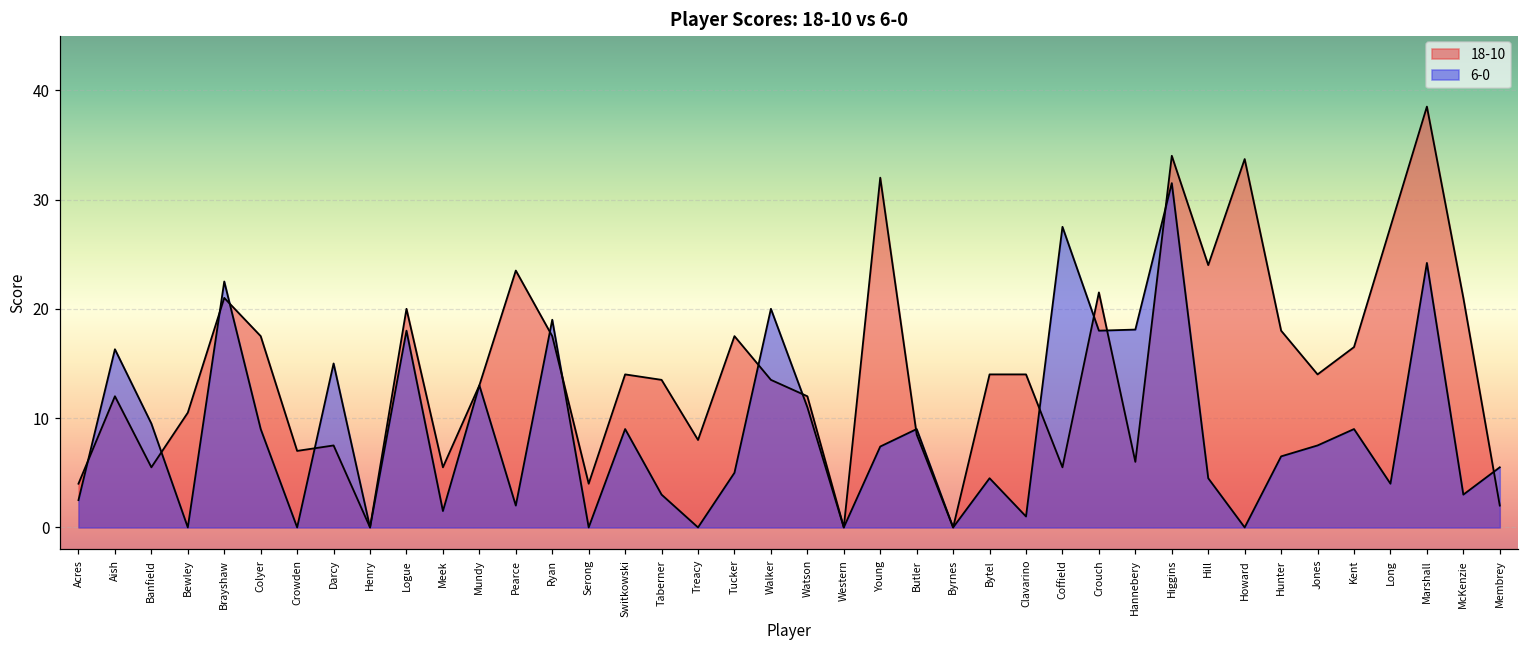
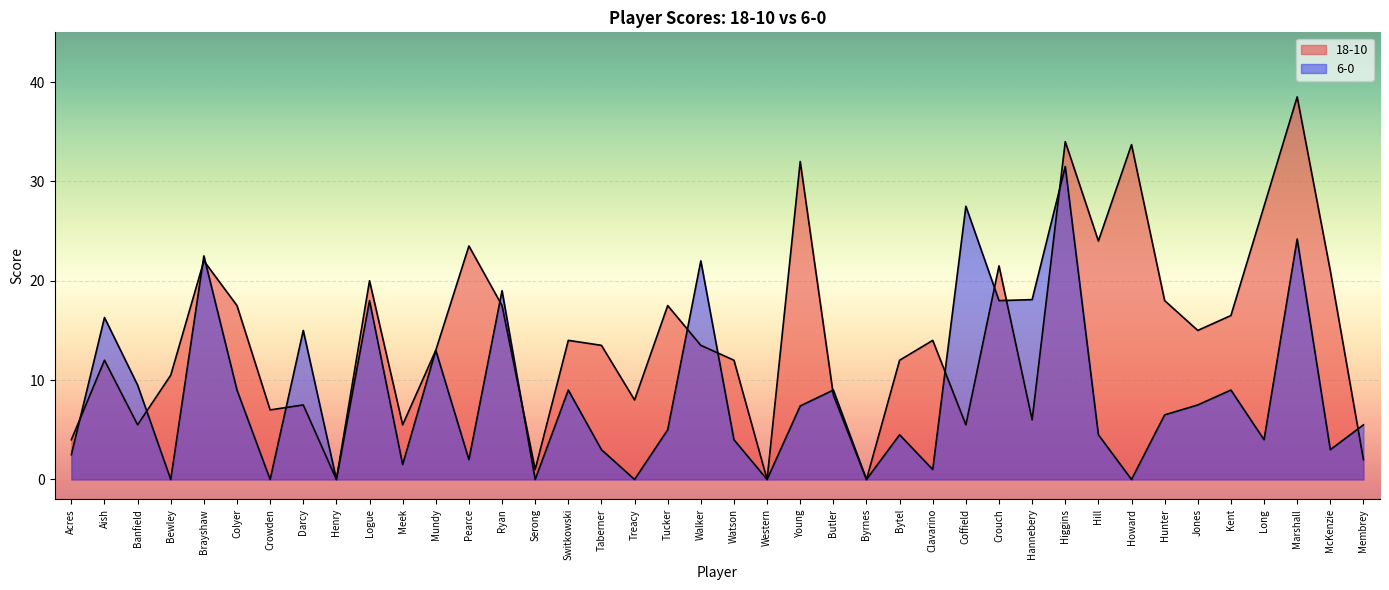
  {
    "18-10": {
      "Acres": 4,
      "Aish": 12,
      "Banfield": 6,
      "Bewley": 11,
-     "Brayshaw": 21,
+     "Brayshaw": 22,
      "Colyer": 18,
      "Crowden": 7,
      "Darcy": 8,
      "Logue": 20,
      "Meek": 6,
      "Pearce": 24,
      "Ryan": 18,
-     "Serong": 4,
+     "Serong": 1,
      "Switkowski": 14,
      "Taberner": 14,
      "Treacy": 8,
      "Tucker": 18,
      "Walker": 14,
      "Watson": 12,
      "Young": 32,
      "Butler": 9,
-     "Bytel": 14,
+     "Bytel": 12,
      "Clavarino": 14,
      "Coffield": 6,
      "Crouch": 22,
      "Hannebery": 6,
      "Higgins": 34,
      "Hill": 24,
      "Howard": 34,
      "Hunter": 18,
-     "Jones": 14,
+     "Jones": 15,
      "Kent": 17,
      "Long": 28,
      "Marshall": 39,
      "McKenzie": 21,
      "Membrey": 2
    },
    "6-0": {
      "Acres": 3,
      "Aish": 16,
      "Banfield": 10,
      "Bewley": 0,
      "Brayshaw": 23,
      "Colyer": 9,
      "Crowden": 0,
      "Darcy": 15,
      "Logue": 18,
      "Meek": 2,
      "Pearce": 2,
      "Ryan": 19,
      "Serong": 0,
      "Switkowski": 9,
      "Taberner": 3,
      "Treacy": 0,
      "Tucker": 5,
-     "Walker": 20,
-     "Watson": 11,
+     "Walker": 22,
+     "Watson": 4,
      "Young": 7,
      "Butler": 9,
      "Bytel": 5,
      "Clavarino": 1,
      "Coffield": 28,
      "Crouch": 18,
      "Hannebery": 18,
      "Higgins": 32,
      "Hill": 5,
      "Howard": 0,
      "Hunter": 7,
      "Jones": 8,
      "Kent": 9,
      "Long": 4,
      "Marshall": 24,
      "McKenzie": 3,
      "Membrey": 6
    }
  }
